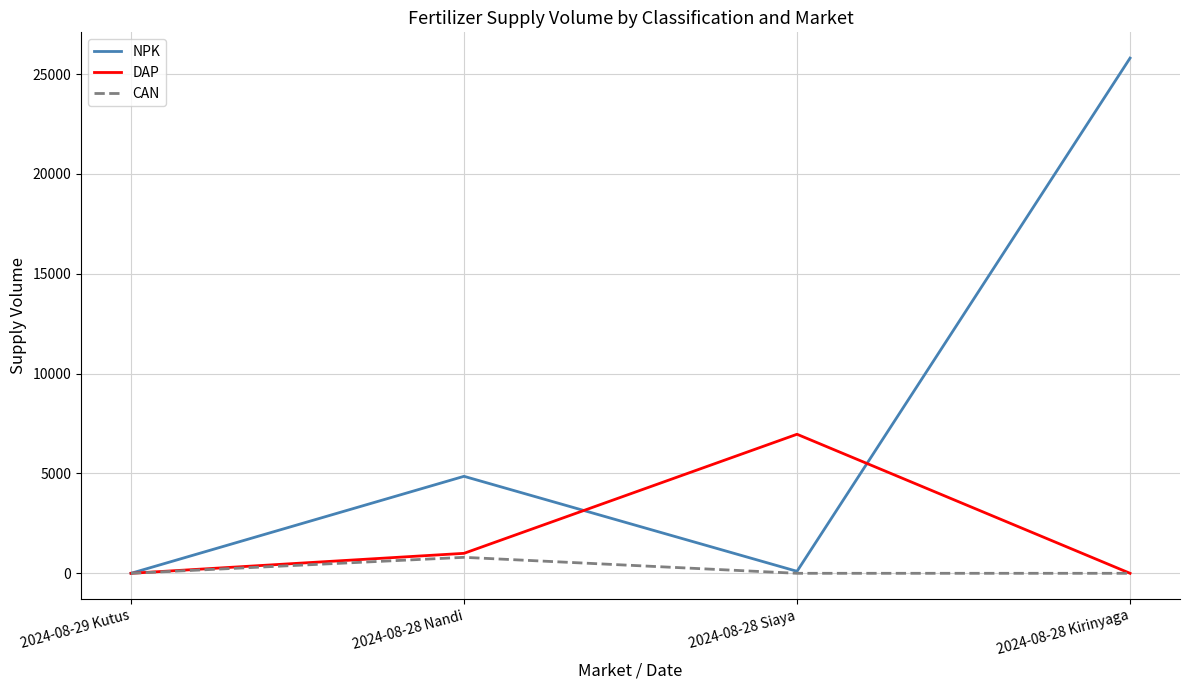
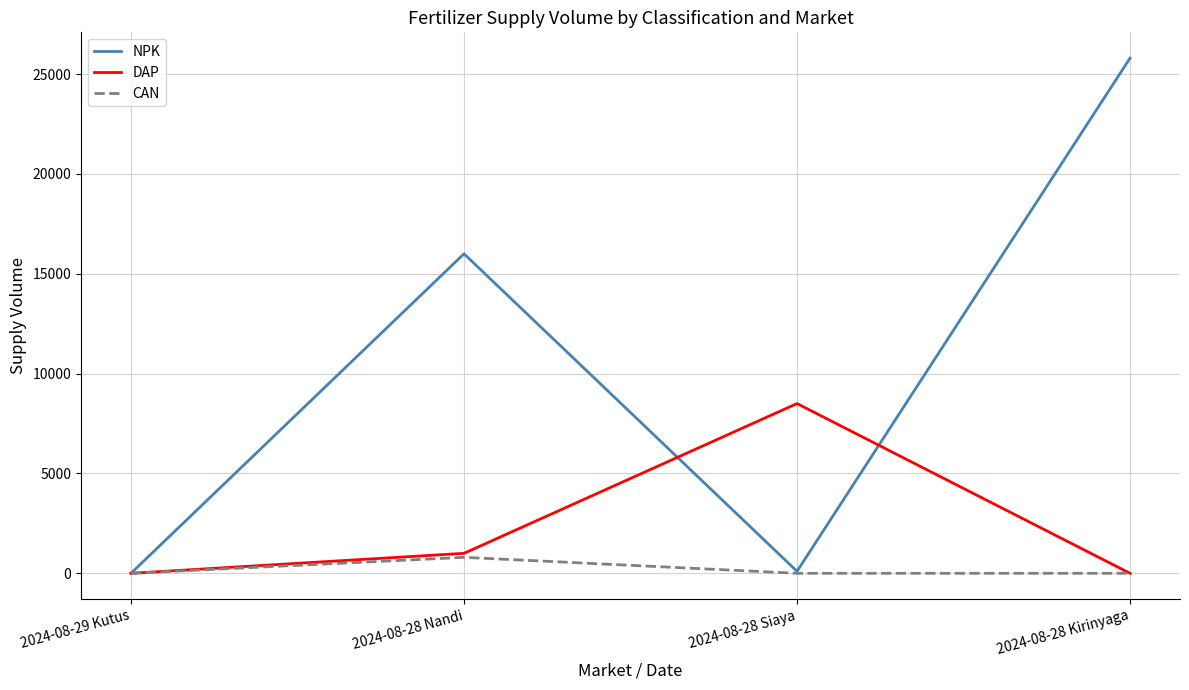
  {
    "NPK": {
-     "2024-08-28 Nandi": 4900,
+     "2024-08-28 Nandi": 16000,
      "2024-08-28 Kirinyaga": 25800
    },
    "DAP": {
      "2024-08-28 Nandi": 1000,
-     "2024-08-28 Siaya": 7000
+     "2024-08-28 Siaya": 8500
    },
    "CAN": {
      "2024-08-28 Nandi": 800
    }
  }
